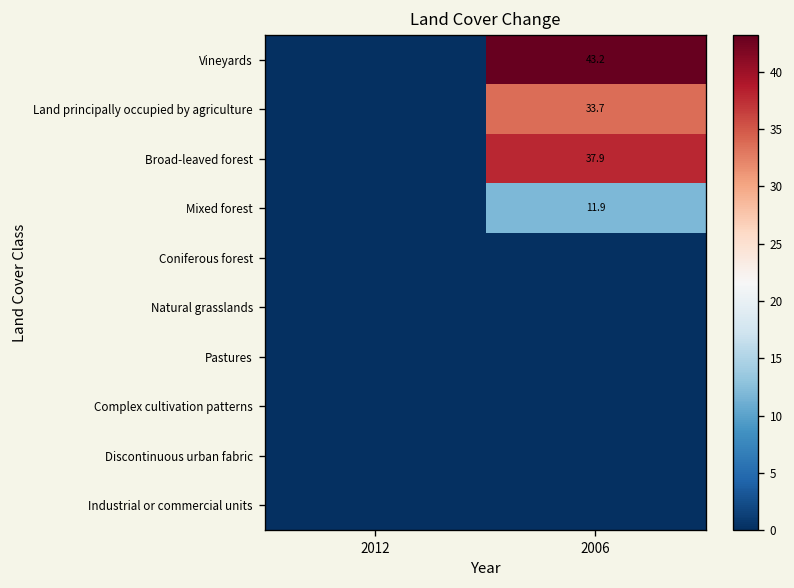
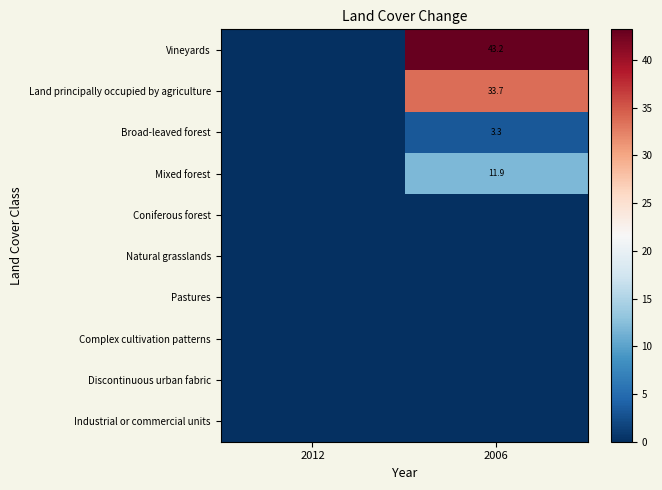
  {
    "Vineyards": {
      "2006": 43.2
    },
    "Land principally occupied by agriculture": {
      "2006": 33.7
    },
    "Broad-leaved forest": {
-     "2006": 37.9
+     "2006": 3.3
    },
    "Mixed forest": {
      "2006": 11.9
    }
  }
